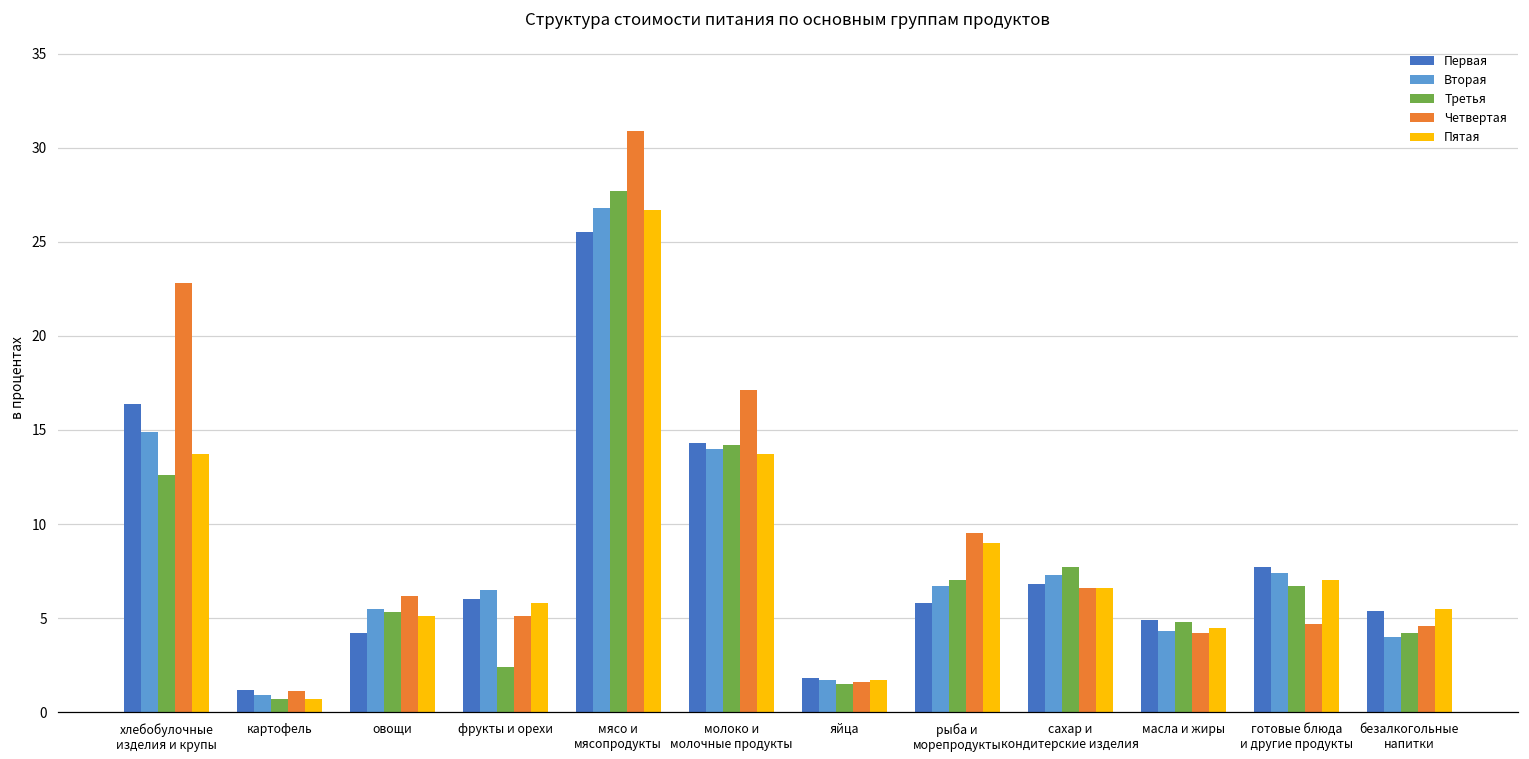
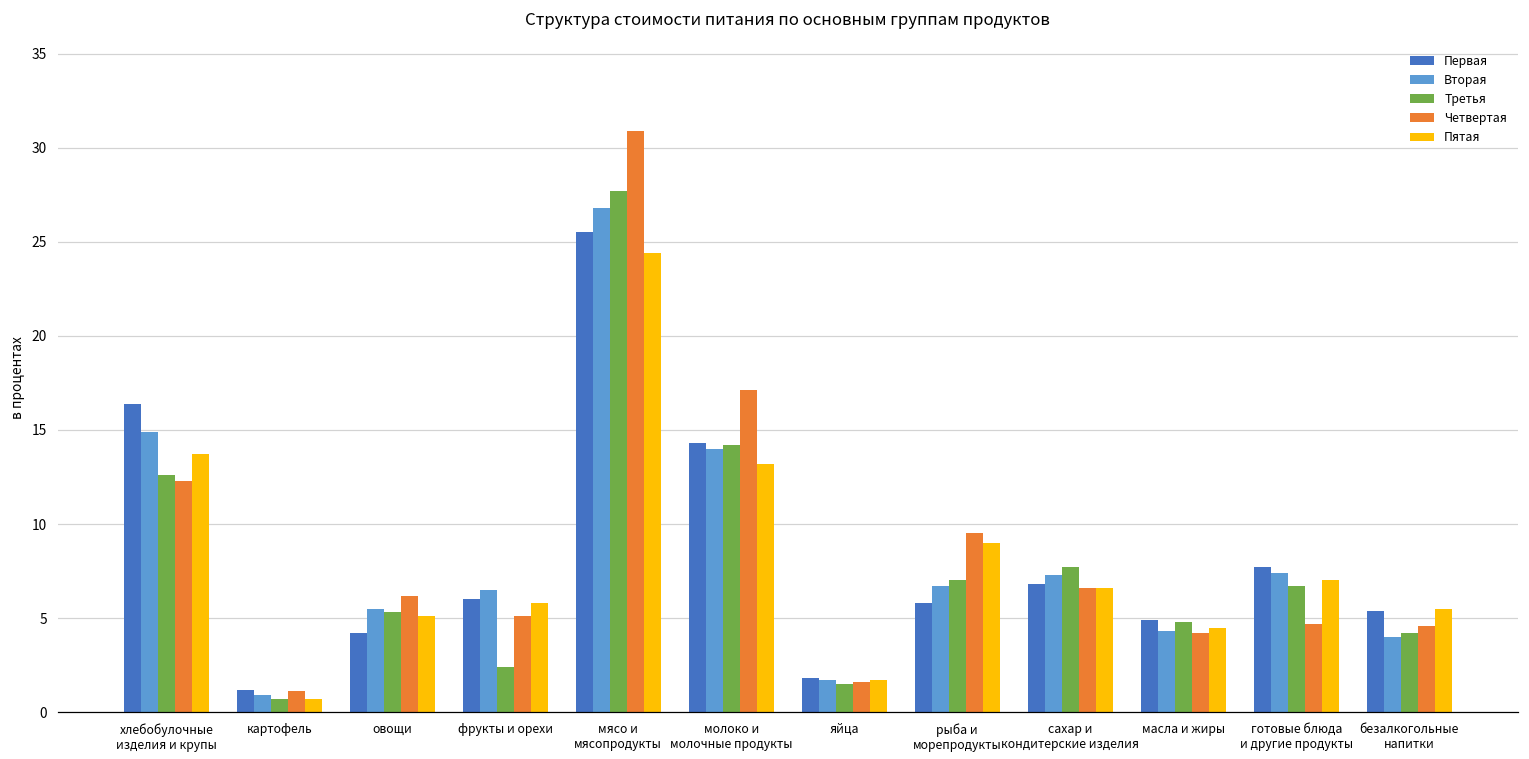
  {
    "Третья": {
      "хлебобулочные изделия и крупы": 12.6,
      "картофель": 0.7,
      "овощи": 5.3,
      "фрукты и орехи": 2.4,
      "мясо и мясопродукты": 27.7,
      "молоко и молочные продукты": 14.2,
      "яйца": 1.5,
      "рыба и морепродукты": 7.0,
      "сахар и кондитерские изделия": 7.7,
      "масла и жиры": 4.8,
      "готовые блюда и другие продукты": 6.7,
      "безалкогольные напитки": 4.2
    },
    "Четвертая": {
-     "хлебобулочные изделия и крупы": 22.8,
+     "хлебобулочные изделия и крупы": 12.3,
      "картофель": 1.1,
      "овощи": 6.2,
      "фрукты и орехи": 5.1,
      "мясо и мясопродукты": 30.9,
      "молоко и молочные продукты": 17.1,
      "яйца": 1.6,
      "рыба и морепродукты": 9.5,
      "сахар и кондитерские изделия": 6.6,
      "масла и жиры": 4.2,
      "готовые блюда и другие продукты": 4.7,
      "безалкогольные напитки": 4.6
    },
    "Пятая": {
      "хлебобулочные изделия и крупы": 13.7,
      "картофель": 0.7,
      "овощи": 5.1,
      "фрукты и орехи": 5.8,
-     "мясо и мясопродукты": 26.7,
-     "молоко и молочные продукты": 13.7,
+     "мясо и мясопродукты": 24.4,
+     "молоко и молочные продукты": 13.2,
      "яйца": 1.7,
      "рыба и морепродукты": 9.0,
      "сахар и кондитерские изделия": 6.6,
      "масла и жиры": 4.5,
      "готовые блюда и другие продукты": 7.0,
      "безалкогольные напитки": 5.5
    }
  }
